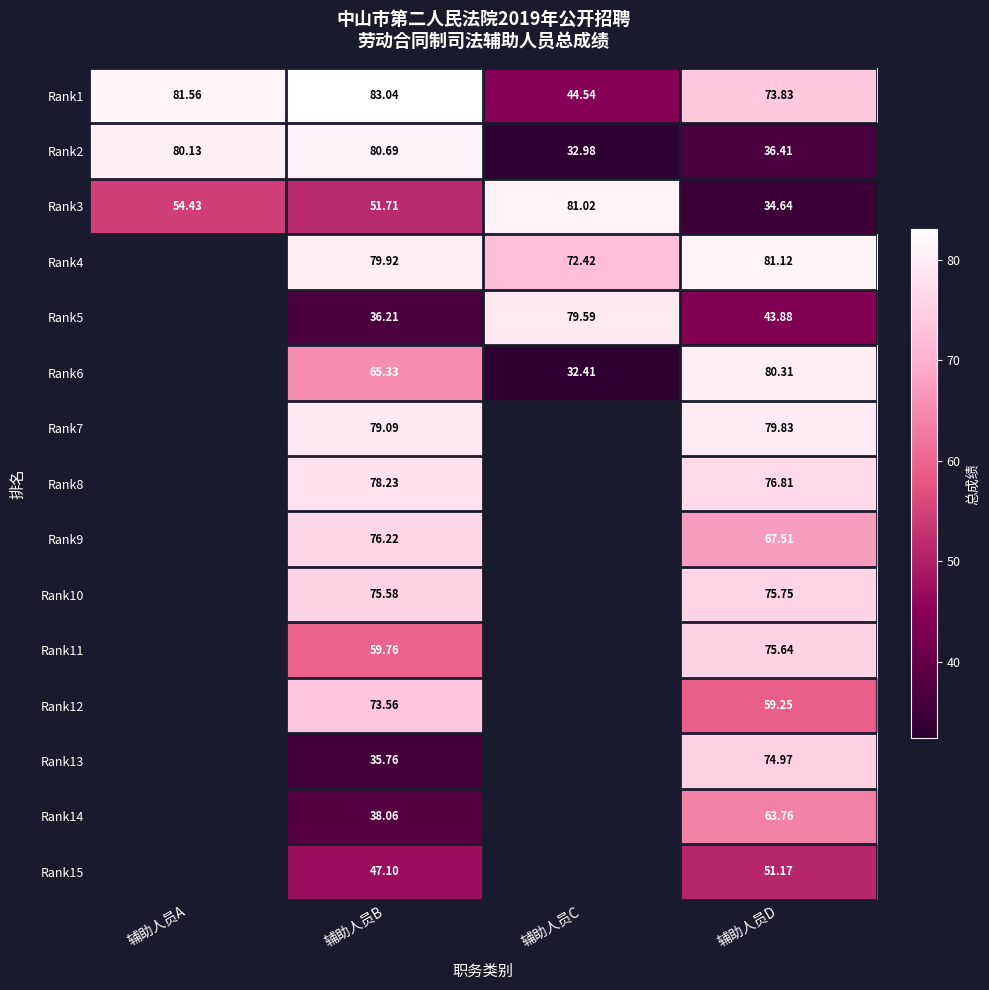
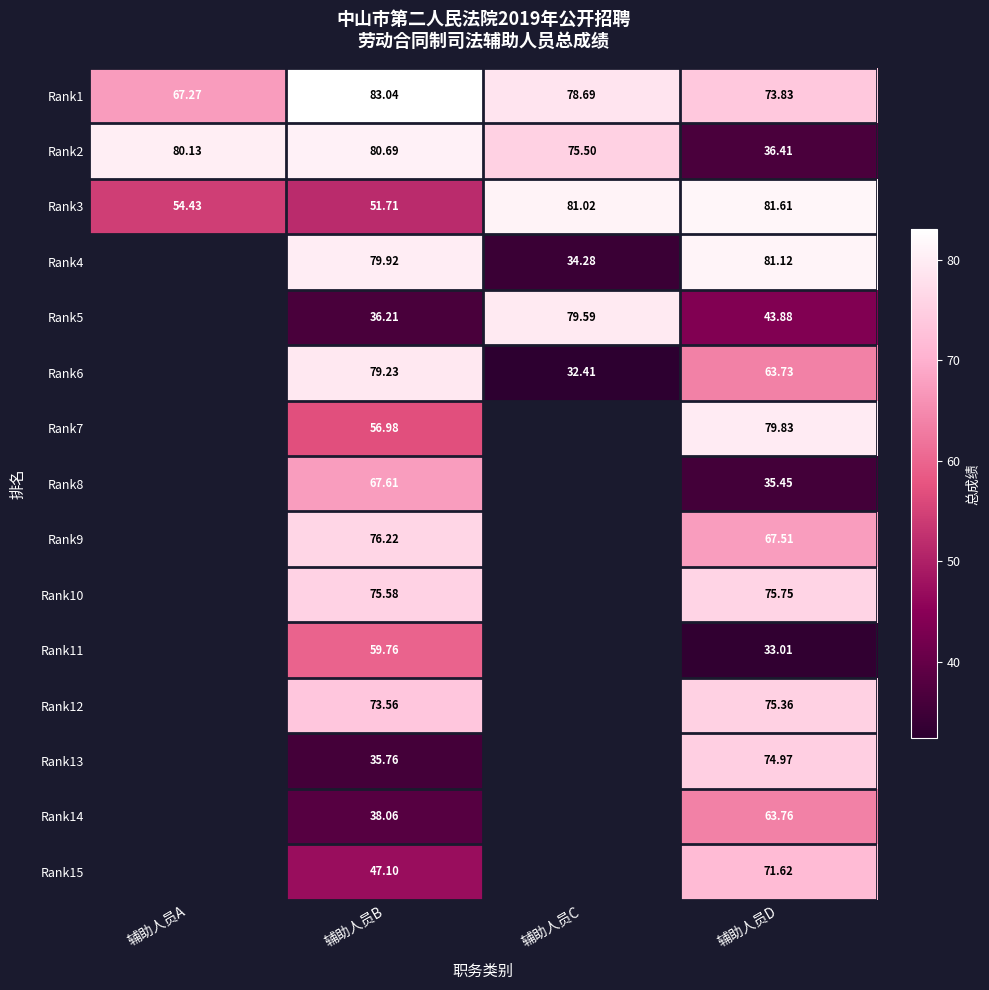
  {
    "Rank1": {
-     "辅助人员A": 81.56,
+     "辅助人员A": 67.27,
      "辅助人员B": 83.04,
-     "辅助人员C": 44.54,
+     "辅助人员C": 78.69,
      "辅助人员D": 73.83
    },
    "Rank2": {
      "辅助人员A": 80.13,
      "辅助人员B": 80.69,
-     "辅助人员C": 32.98,
+     "辅助人员C": 75.50,
      "辅助人员D": 36.41
    },
    "Rank3": {
      "辅助人员A": 54.43,
      "辅助人员B": 51.71,
      "辅助人员C": 81.02,
-     "辅助人员D": 34.64
+     "辅助人员D": 81.61
    },
    "Rank4": {
      "辅助人员B": 79.92,
-     "辅助人员C": 72.42,
+     "辅助人员C": 34.28,
      "辅助人员D": 81.12
    },
    "Rank5": {
      "辅助人员B": 36.21,
      "辅助人员C": 79.59,
      "辅助人员D": 43.88
    },
    "Rank6": {
-     "辅助人员B": 65.33,
+     "辅助人员B": 79.23,
      "辅助人员C": 32.41,
-     "辅助人员D": 80.31
+     "辅助人员D": 63.73
    },
    "Rank7": {
-     "辅助人员B": 79.09,
+     "辅助人员B": 56.98,
      "辅助人员D": 79.83
    },
    "Rank8": {
-     "辅助人员B": 78.23,
-     "辅助人员D": 76.81
+     "辅助人员B": 67.61,
+     "辅助人员D": 35.45
    },
    "Rank9": {
      "辅助人员B": 76.22,
      "辅助人员D": 67.51
    },
    "Rank10": {
      "辅助人员B": 75.58,
      "辅助人员D": 75.75
    },
    "Rank11": {
      "辅助人员B": 59.76,
-     "辅助人员D": 75.64
+     "辅助人员D": 33.01
    },
    "Rank12": {
      "辅助人员B": 73.56,
-     "辅助人员D": 59.25
+     "辅助人员D": 75.36
    },
    "Rank13": {
      "辅助人员B": 35.76,
      "辅助人员D": 74.97
    },
    "Rank14": {
      "辅助人员B": 38.06,
      "辅助人员D": 63.76
    },
    "Rank15": {
      "辅助人员B": 47.10,
-     "辅助人员D": 51.17
+     "辅助人员D": 71.62
    }
  }
